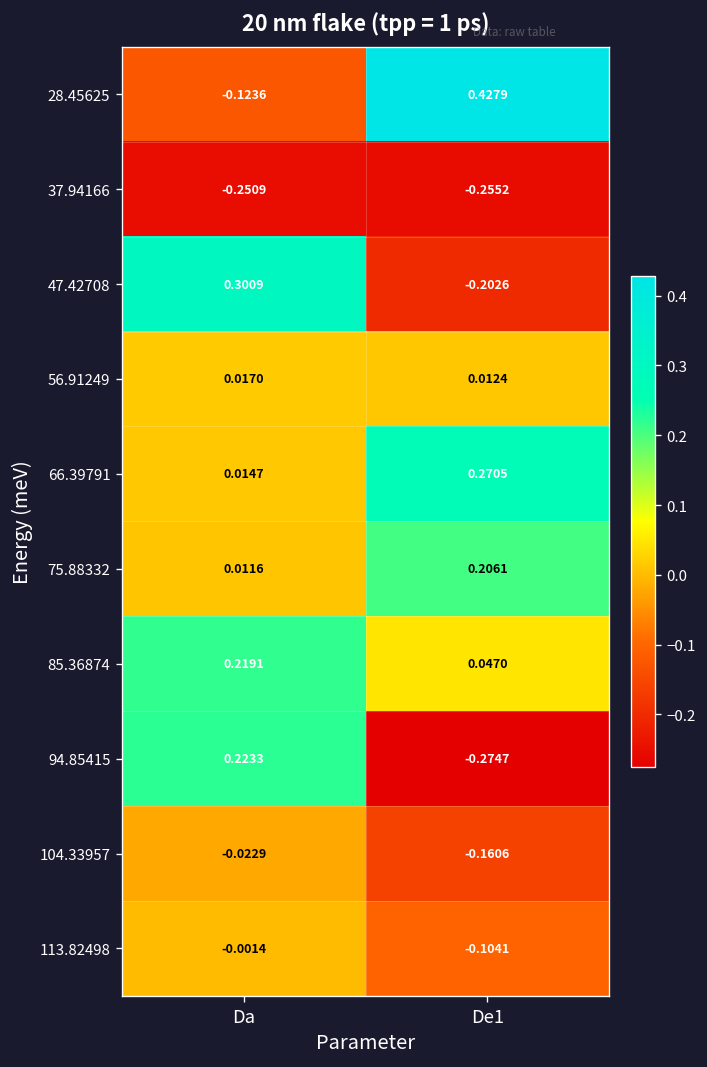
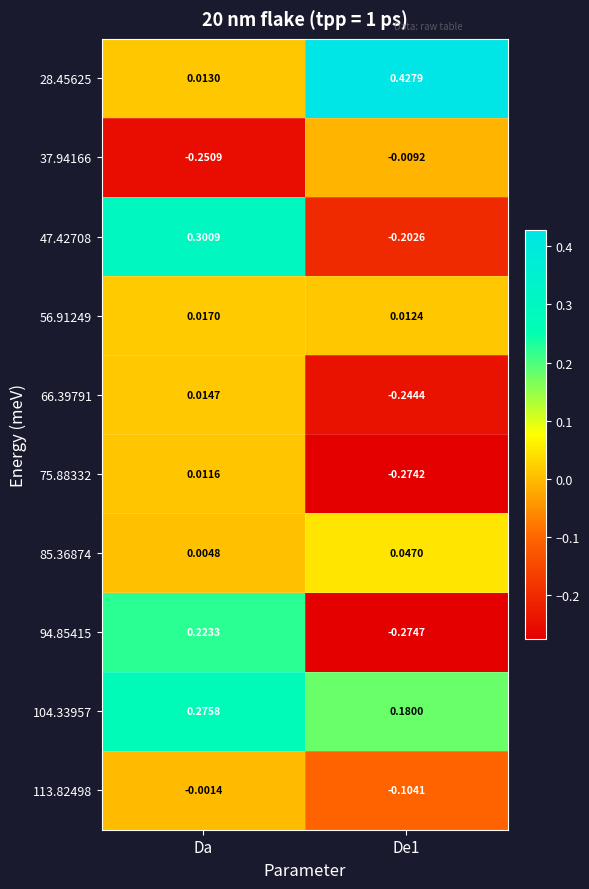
  {
    "28.45625": {
-     "Da": -0.1236,
+     "Da": 0.0130,
      "De1": 0.4279
    },
    "37.94166": {
      "Da": -0.2509,
-     "De1": -0.2552
+     "De1": -0.0092
    },
    "47.42708": {
      "Da": 0.3009,
      "De1": -0.2026
    },
    "56.91249": {
      "Da": 0.0170,
      "De1": 0.0124
    },
    "66.39791": {
      "Da": 0.0147,
-     "De1": 0.2705
+     "De1": -0.2444
    },
    "75.88332": {
      "Da": 0.0116,
-     "De1": 0.2061
+     "De1": -0.2742
    },
    "85.36874": {
-     "Da": 0.2191,
+     "Da": 0.0048,
      "De1": 0.0470
    },
    "94.85415": {
      "Da": 0.2233,
      "De1": -0.2747
    },
    "104.33957": {
-     "Da": -0.0229,
-     "De1": -0.1606
+     "Da": 0.2758,
+     "De1": 0.1800
    },
    "113.82498": {
      "Da": -0.0014,
      "De1": -0.1041
    }
  }
